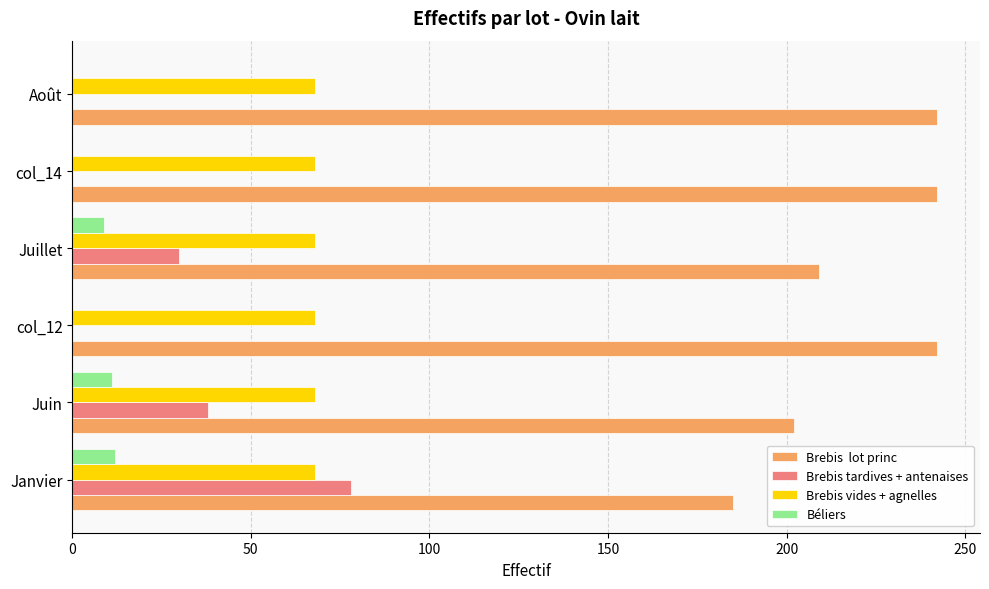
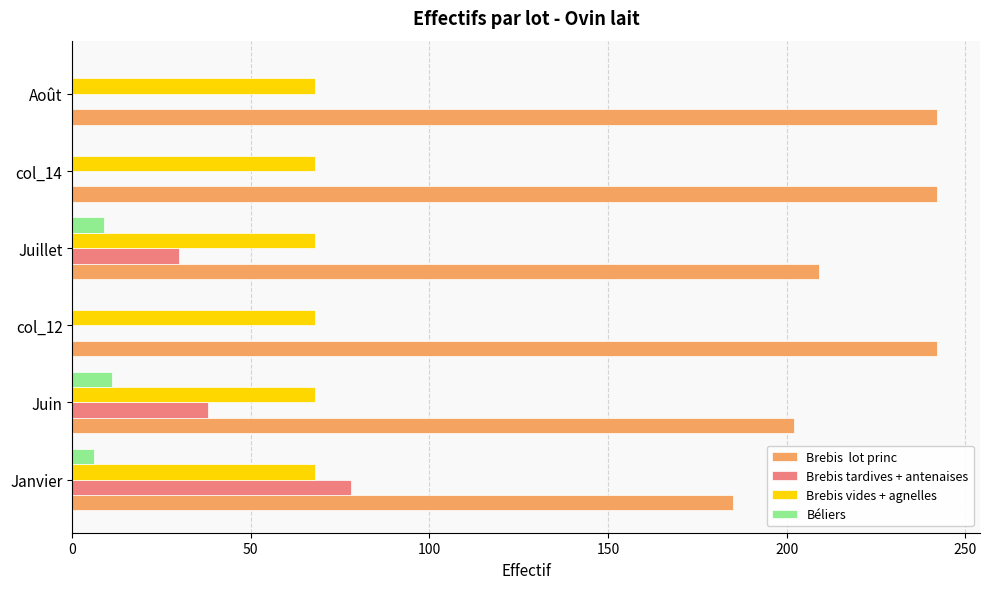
  {
    "Brebis vides + agnelles": {
      "Août": 68,
      "col_14": 68,
      "Juillet": 68,
      "col_12": 68,
      "Juin": 68,
      "Janvier": 68
    },
    "Béliers": {
      "Août": 0,
      "col_14": 0,
      "Juillet": 9,
      "col_12": 0,
      "Juin": 11,
-     "Janvier": 12
+     "Janvier": 6
    }
  }
